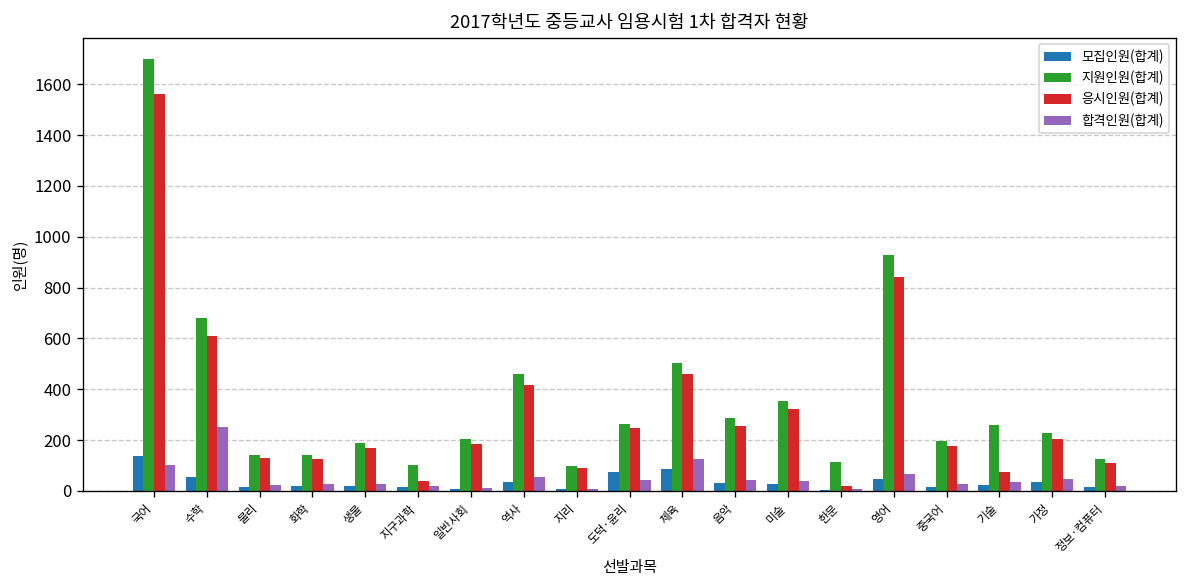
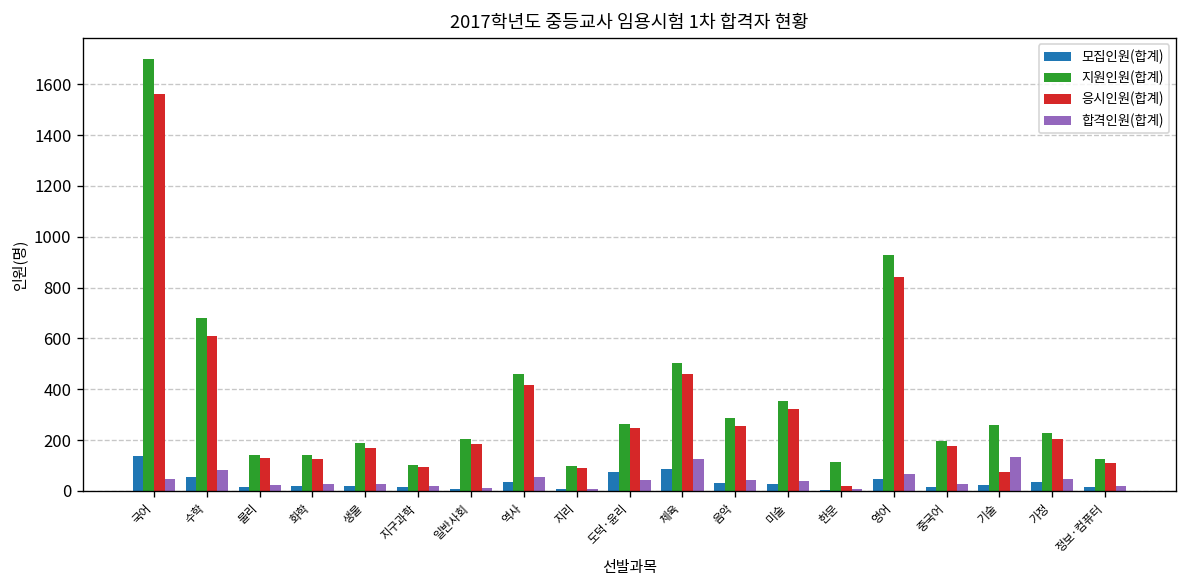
  {
    "모집인원(합계)": {
      "국어": 140,
      "수학": 60,
      "물리": 20,
      "화학": 20,
      "생물": 20,
      "지구과학": 20,
      "역사": 40,
      "도덕·윤리": 70,
      "체육": 90,
      "음악": 30,
      "미술": 30,
      "영어": 50,
      "중국어": 20,
      "기술": 20,
      "가정": 40,
      "정보·컴퓨터": 20
    },
    "지원인원(합계)": {
      "국어": 1700,
      "수학": 680,
      "물리": 140,
      "화학": 140,
      "생물": 190,
      "지구과학": 100,
      "일반사회": 200,
      "역사": 460,
      "지리": 100,
      "도덕·윤리": 260,
      "체육": 500,
      "음악": 290,
      "미술": 350,
      "한문": 110,
      "영어": 930,
      "중국어": 200,
      "기술": 260,
      "가정": 230,
      "정보·컴퓨터": 130
    },
    "응시인원(합계)": {
      "국어": 1560,
      "수학": 610,
      "물리": 130,
      "화학": 130,
      "생물": 170,
-     "지구과학": 40,
+     "지구과학": 90,
      "일반사회": 180,
      "역사": 420,
      "지리": 90,
      "도덕·윤리": 250,
      "체육": 460,
      "음악": 260,
      "미술": 320,
      "한문": 20,
      "영어": 840,
      "중국어": 180,
      "기술": 80,
      "가정": 200,
      "정보·컴퓨터": 110
    },
    "합격인원(합계)": {
-     "국어": 100,
-     "수학": 250,
+     "국어": 50,
+     "수학": 80,
      "물리": 20,
      "화학": 30,
      "생물": 30,
      "지구과학": 20,
      "일반사회": 10,
      "역사": 60,
      "도덕·윤리": 40,
      "체육": 120,
      "음악": 40,
      "미술": 40,
      "영어": 70,
      "중국어": 30,
-     "기술": 40,
+     "기술": 130,
      "가정": 50,
      "정보·컴퓨터": 20
    }
  }
